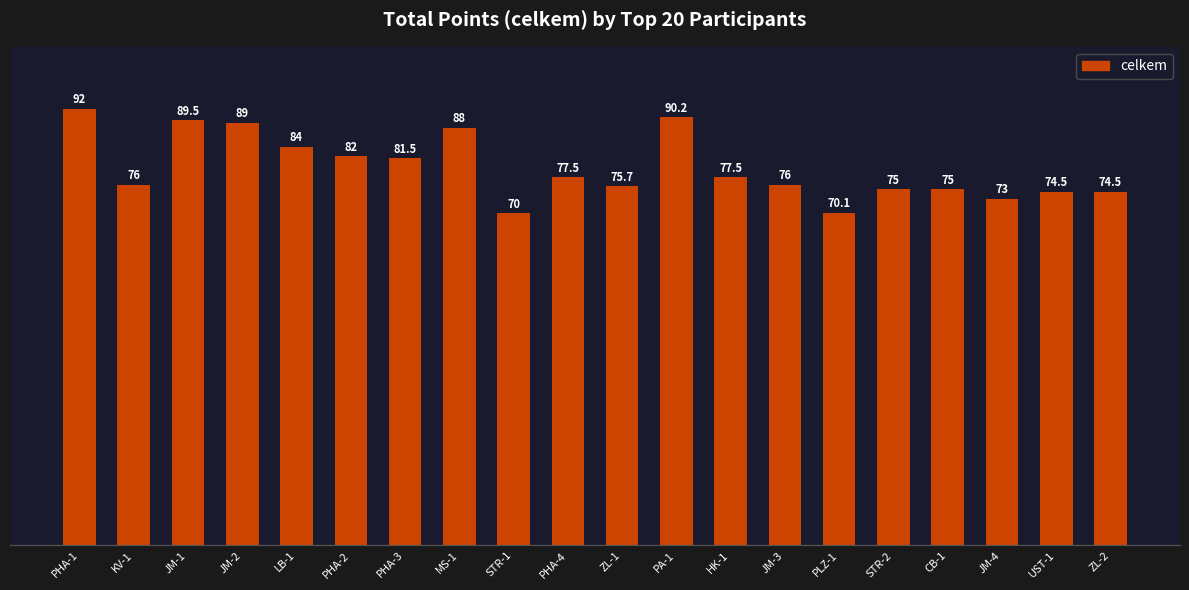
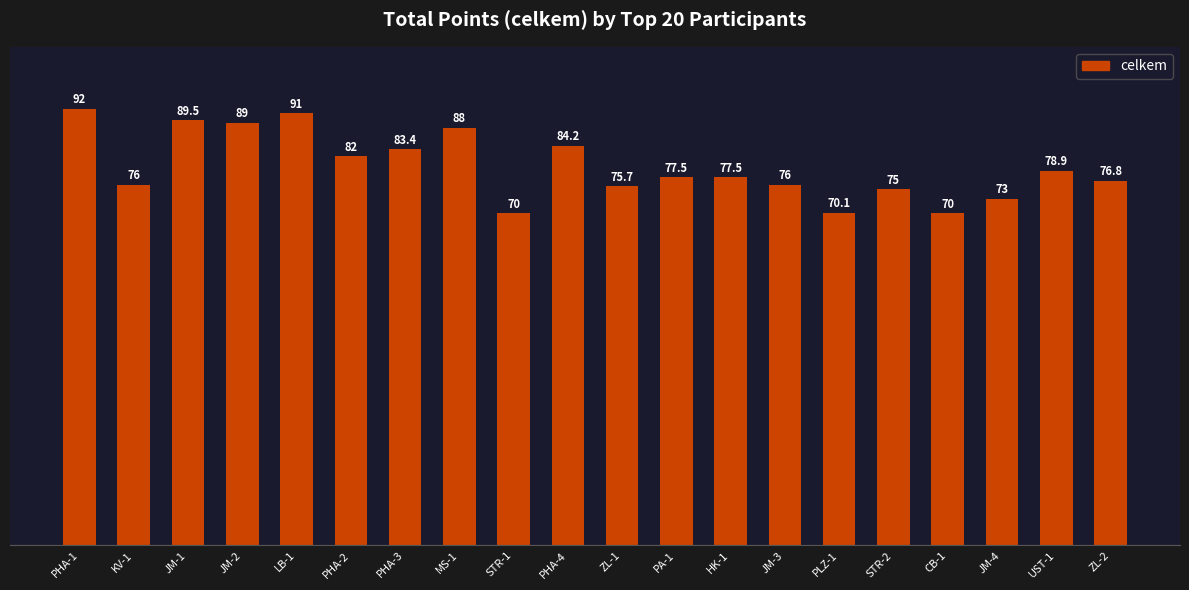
  {
    "PHA-1": 92,
    "KV-1": 76,
    "JM-1": 89.5,
    "JM-2": 89,
-   "LB-1": 84,
+   "LB-1": 91,
    "PHA-2": 82,
-   "PHA-3": 81.5,
+   "PHA-3": 83.4,
    "MS-1": 88,
    "STR-1": 70,
-   "PHA-4": 77.5,
+   "PHA-4": 84.2,
    "ZL-1": 75.7,
-   "PA-1": 90.2,
+   "PA-1": 77.5,
    "HK-1": 77.5,
    "JM-3": 76,
    "PLZ-1": 70.1,
    "STR-2": 75,
-   "CB-1": 75,
+   "CB-1": 70,
    "JM-4": 73,
-   "UST-1": 74.5,
-   "ZL-2": 74.5
+   "UST-1": 78.9,
+   "ZL-2": 76.8
  }
